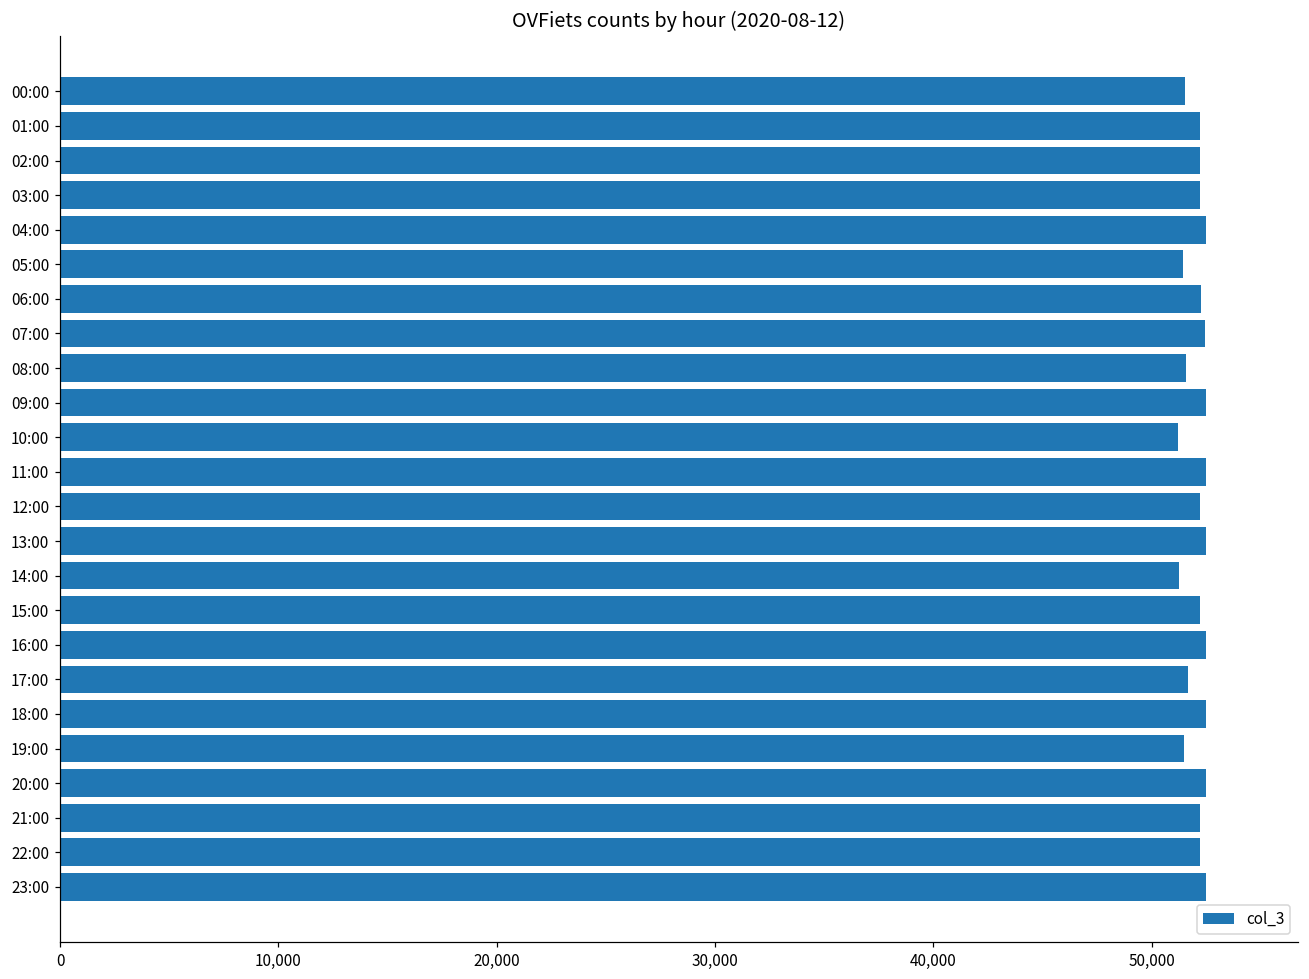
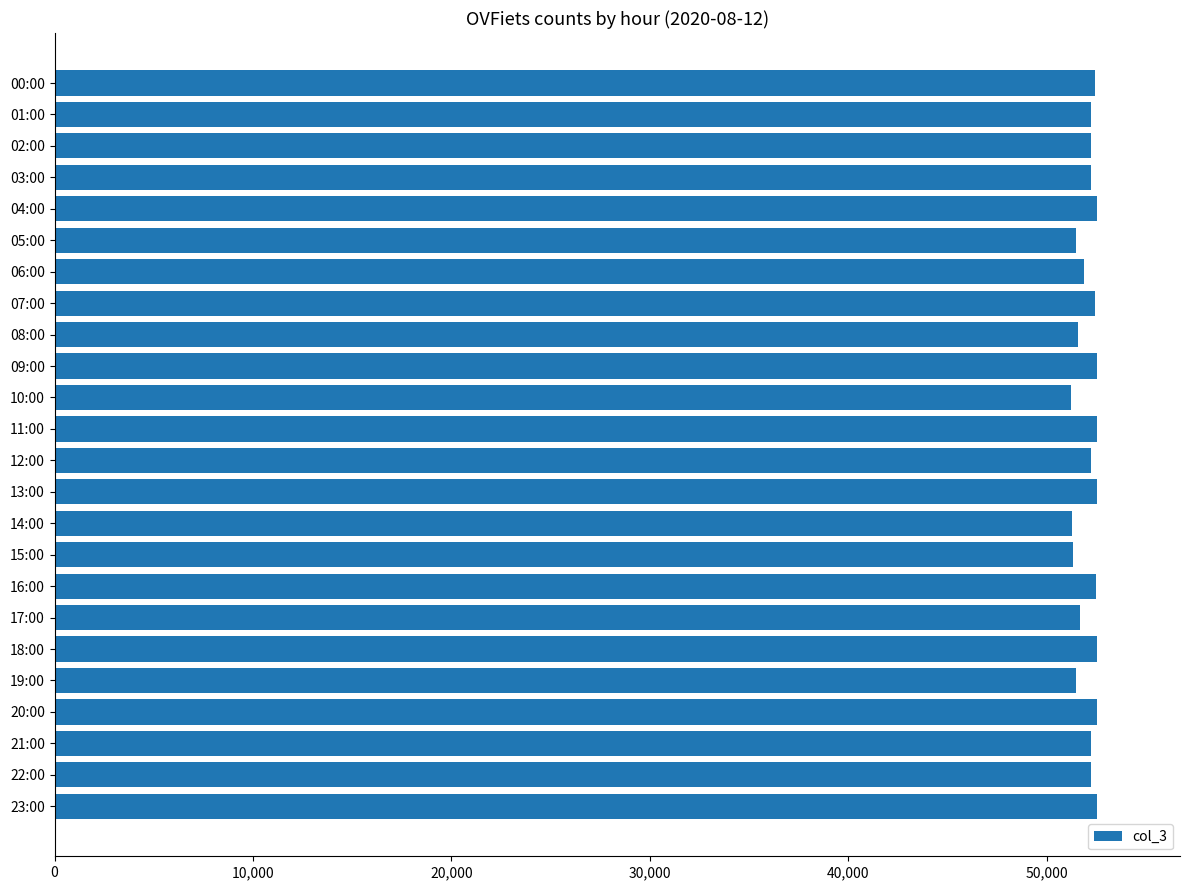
  {
-   "00:00": "51,600",
+   "00:00": "52,400",
    "01:00": "52,200",
    "02:00": "52,200",
    "03:00": "52,200",
    "04:00": "52,500",
    "05:00": "51,500",
-   "06:00": "52,300",
+   "06:00": "51,900",
    "07:00": "52,400",
    "08:00": "51,600",
    "09:00": "52,500",
    "10:00": "51,200",
    "11:00": "52,500",
    "12:00": "52,200",
    "13:00": "52,500",
    "14:00": "51,300",
-   "15:00": "52,200",
+   "15:00": "51,300",
    "16:00": "52,500",
    "17:00": "51,700",
    "18:00": "52,500",
    "19:00": "51,500",
    "20:00": "52,500",
    "21:00": "52,200",
    "22:00": "52,200",
    "23:00": "52,500"
  }
